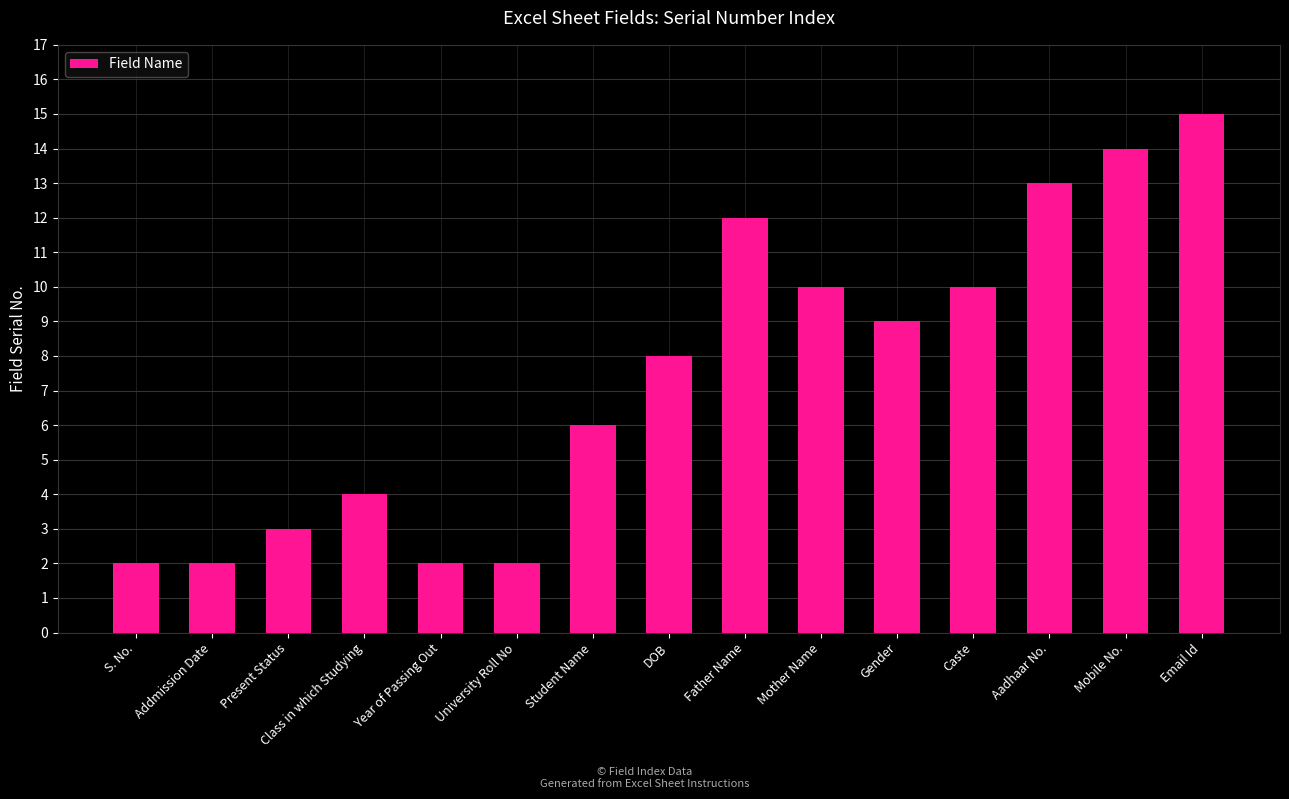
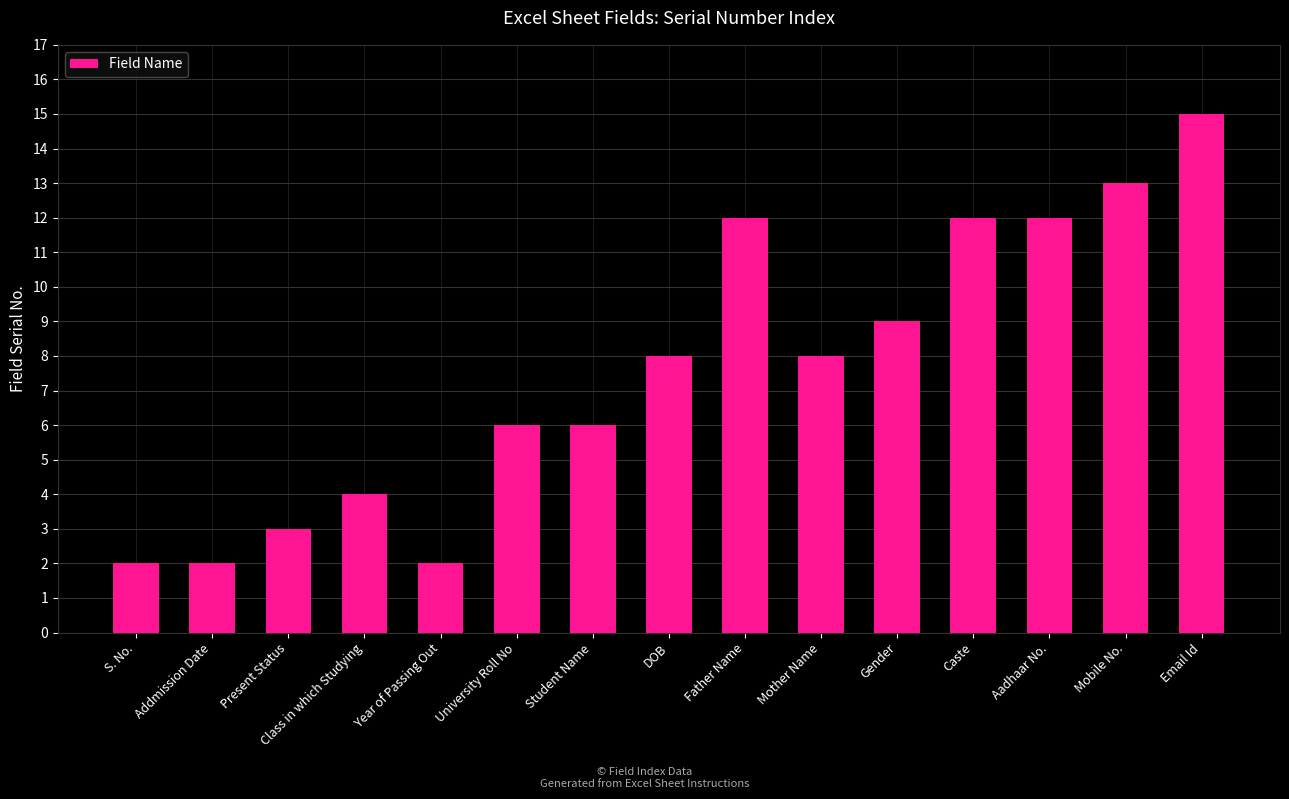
  {
    "S. No.": 2,
    "Addmission Date": 2,
    "Present Status": 3,
    "Class in which Studying": 4,
    "Year of Passing Out": 2,
-   "University Roll No": 2,
+   "University Roll No": 6,
    "Student Name": 6,
    "DOB": 8,
    "Father Name": 12,
-   "Mother Name": 10,
+   "Mother Name": 8,
    "Gender": 9,
-   "Caste": 10,
-   "Aadhaar No.": 13,
-   "Mobile No.": 14,
+   "Caste": 12,
+   "Aadhaar No.": 12,
+   "Mobile No.": 13,
    "Email Id": 15
  }
